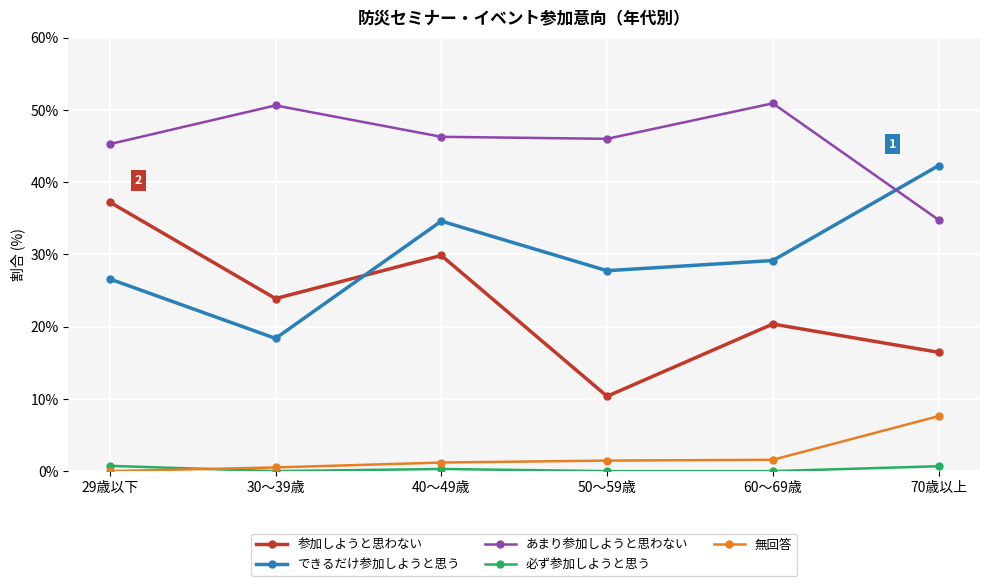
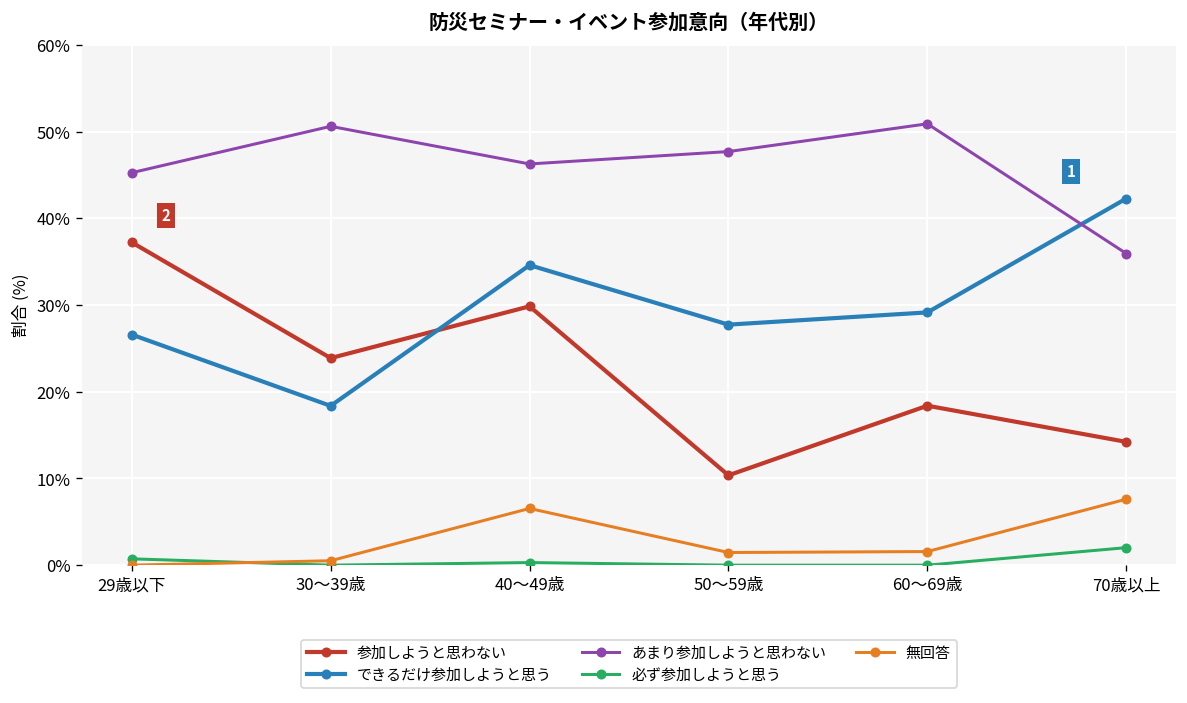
  {
    "参加しようと思わない": {
      "29歳以下": "37%",
      "30～39歳": "24%",
      "40～49歳": "30%",
      "50～59歳": "10%",
-     "60～69歳": "20%",
-     "70歳以上": "16%"
+     "60～69歳": "18%",
+     "70歳以上": "14%"
    },
    "できるだけ参加しようと思う": {
      "29歳以下": "27%",
      "30～39歳": "18%",
      "40～49歳": "35%",
      "50～59歳": "28%",
      "60～69歳": "29%",
      "70歳以上": "42%"
    },
    "あまり参加しようと思わない": {
      "29歳以下": "45%",
      "30～39歳": "51%",
      "40～49歳": "46%",
-     "50～59歳": "46%",
+     "50～59歳": "48%",
      "60～69歳": "51%",
-     "70歳以上": "35%"
+     "70歳以上": "36%"
    },
    "必ず参加しようと思う": {
      "29歳以下": "1%",
      "30～39歳": "0%",
      "40～49歳": "0%",
      "50～59歳": "0%",
      "60～69歳": "0%",
-     "70歳以上": "1%"
+     "70歳以上": "2%"
    },
    "無回答": {
      "29歳以下": "0%",
      "30～39歳": "1%",
-     "40～49歳": "1%",
+     "40～49歳": "7%",
      "50～59歳": "1%",
      "60～69歳": "2%",
      "70歳以上": "8%"
    }
  }
